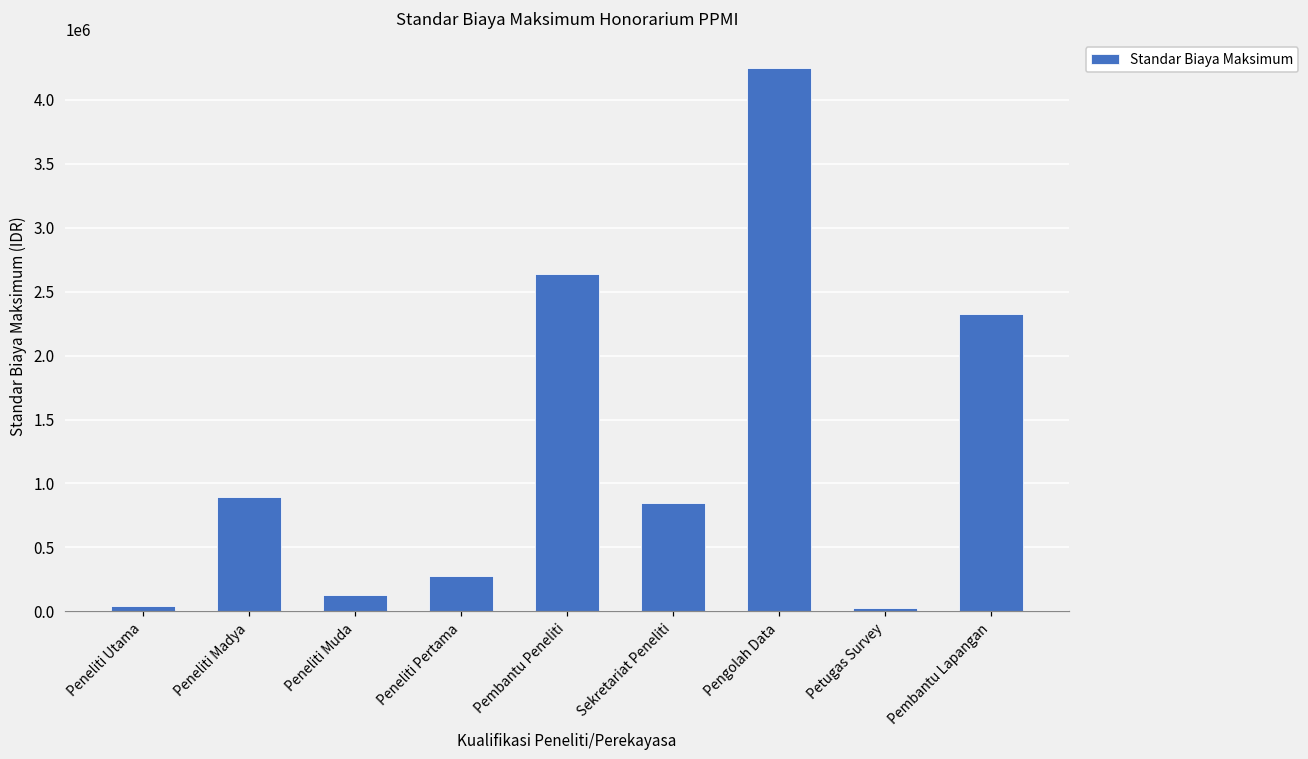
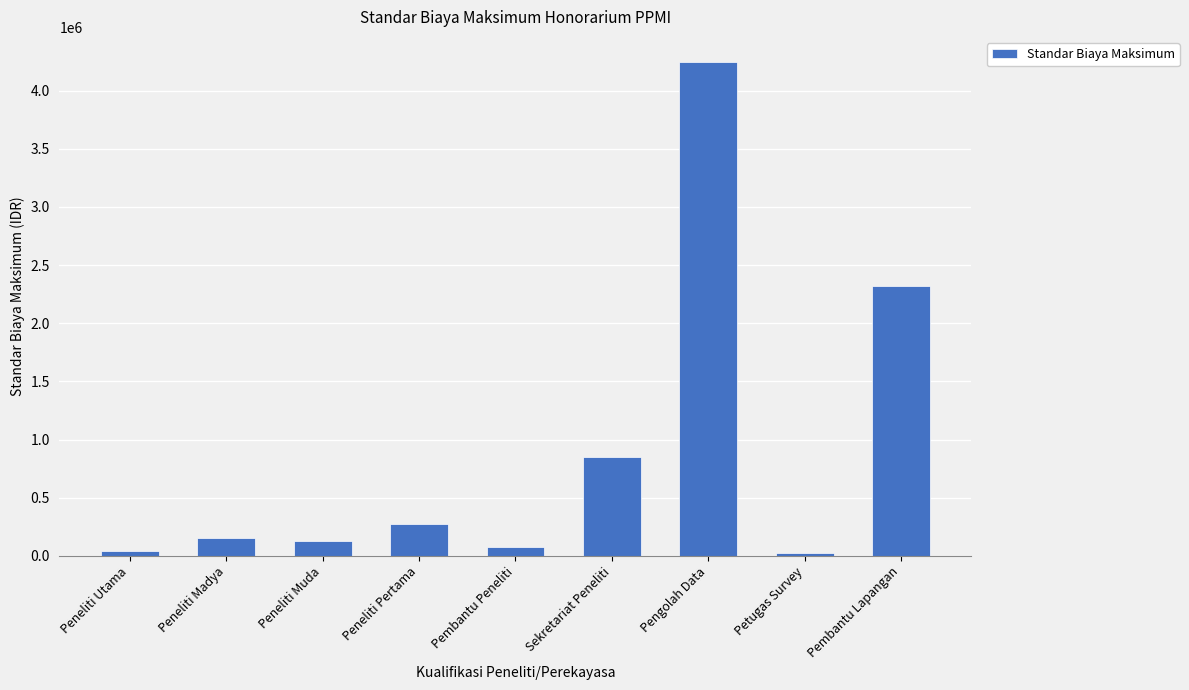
  {
    "Peneliti Utama": 50000,
-   "Peneliti Madya": 900000,
+   "Peneliti Madya": 150000,
    "Peneliti Muda": 130000,
    "Peneliti Pertama": 280000,
-   "Pembantu Peneliti": 2640000,
+   "Pembantu Peneliti": 80000,
    "Sekretariat Peneliti": 850000,
    "Pengolah Data": 4250000,
    "Petugas Survey": 30000,
    "Pembantu Lapangan": 2320000
  }
